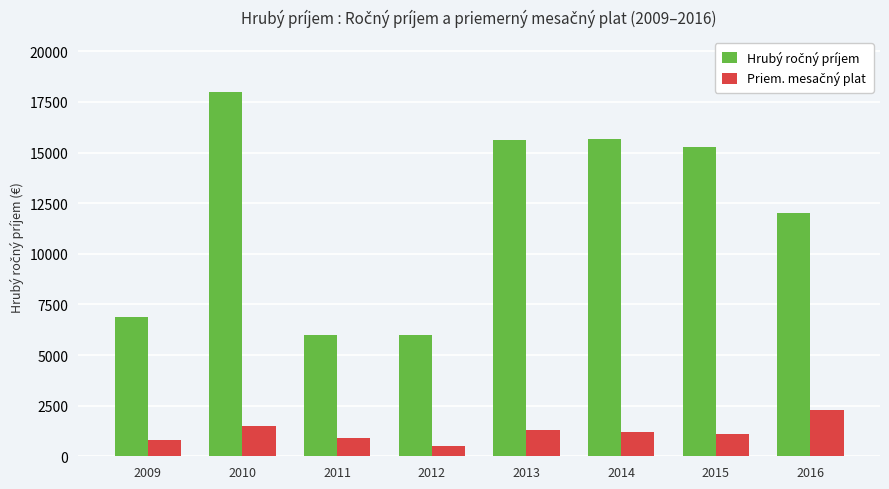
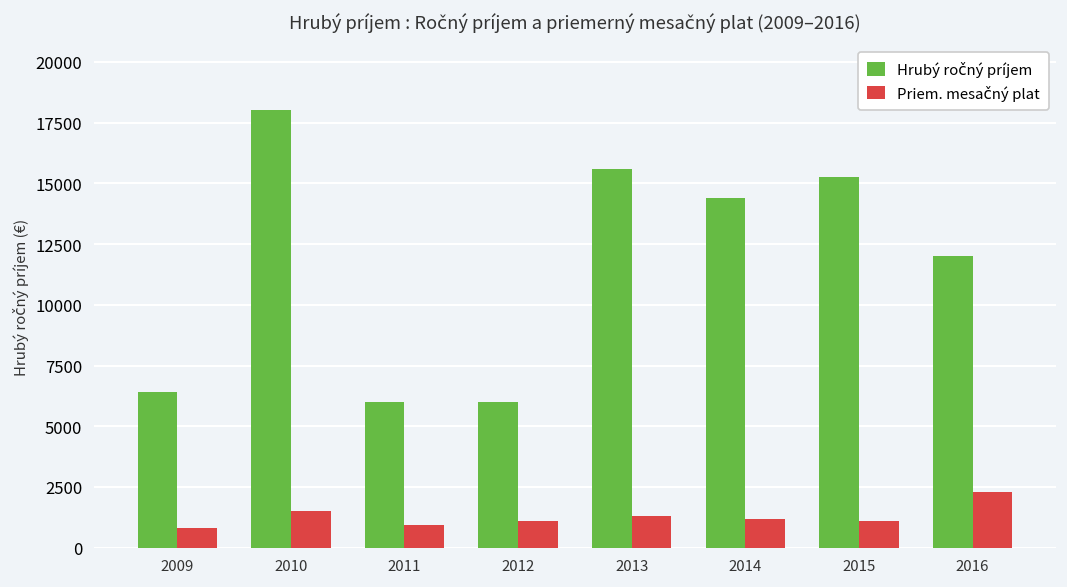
  {
    "Hrubý ročný príjem": {
-     "2009": 6900,
+     "2009": 6400,
      "2010": 18000,
      "2011": 6000,
      "2012": 6000,
      "2013": 15600,
-     "2014": 15700,
+     "2014": 14400,
      "2015": 15300,
      "2016": 12000
    },
    "Priem. mesačný plat": {
      "2009": 800,
      "2010": 1500,
      "2011": 900,
-     "2012": 500,
+     "2012": 1100,
      "2013": 1300,
      "2014": 1200,
      "2015": 1100,
      "2016": 2300
    }
  }
